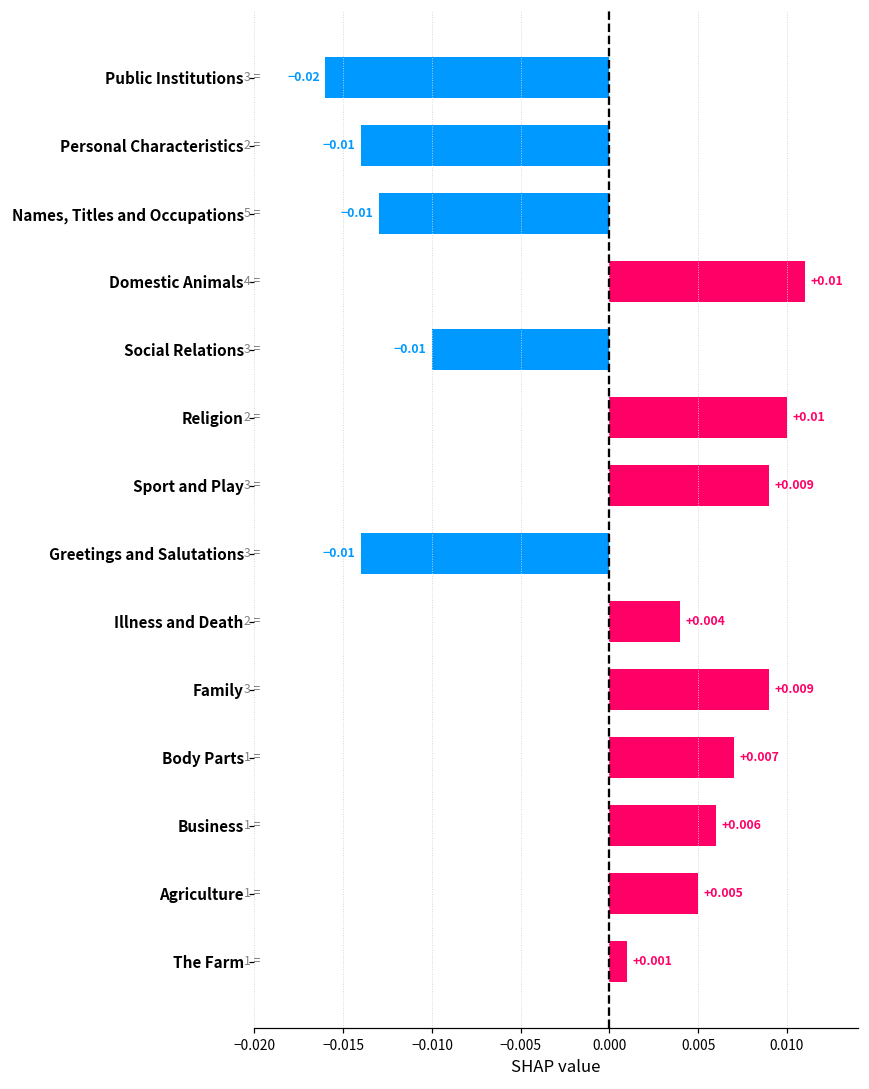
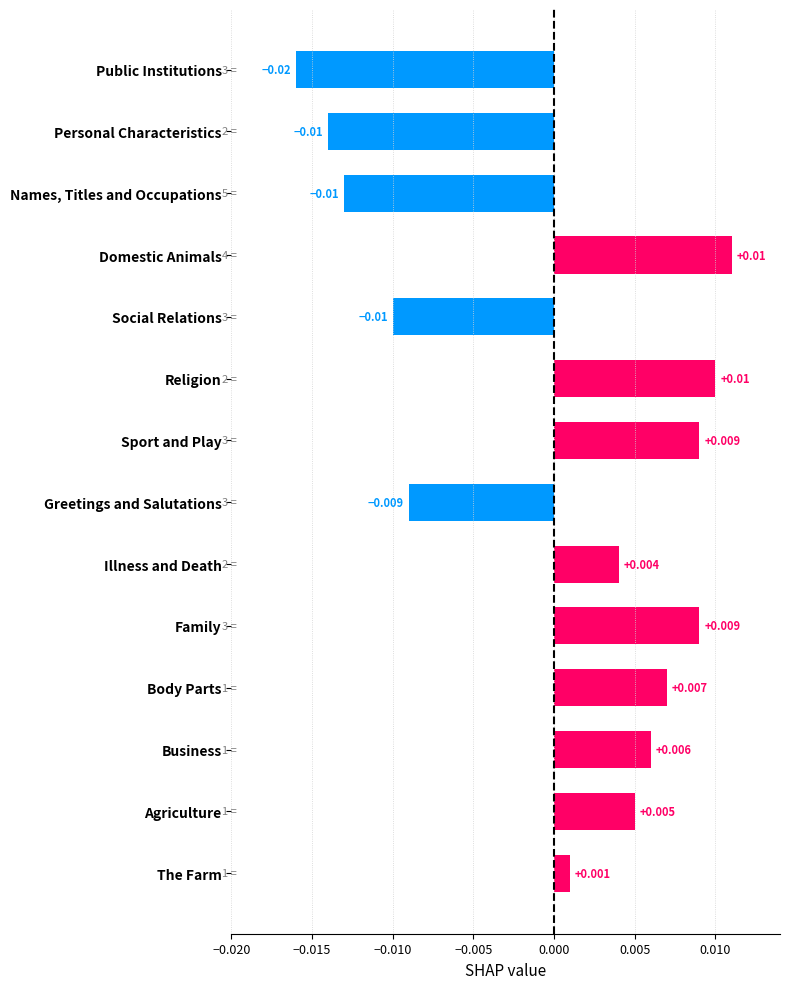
  {
    "Public Institutions": "-0.02",
    "Personal Characteristics": "-0.01",
    "Names, Titles and Occupations": "-0.01",
    "Domestic Animals": "+0.01",
    "Social Relations": "-0.01",
    "Religion": "+0.01",
    "Sport and Play": "+0.009",
-   "Greetings and Salutations": "-0.01",
+   "Greetings and Salutations": "-0.009",
    "Illness and Death": "+0.004",
    "Family": "+0.009",
    "Body Parts": "+0.007",
    "Business": "+0.006",
    "Agriculture": "+0.005",
    "The Farm": "+0.001"
  }
